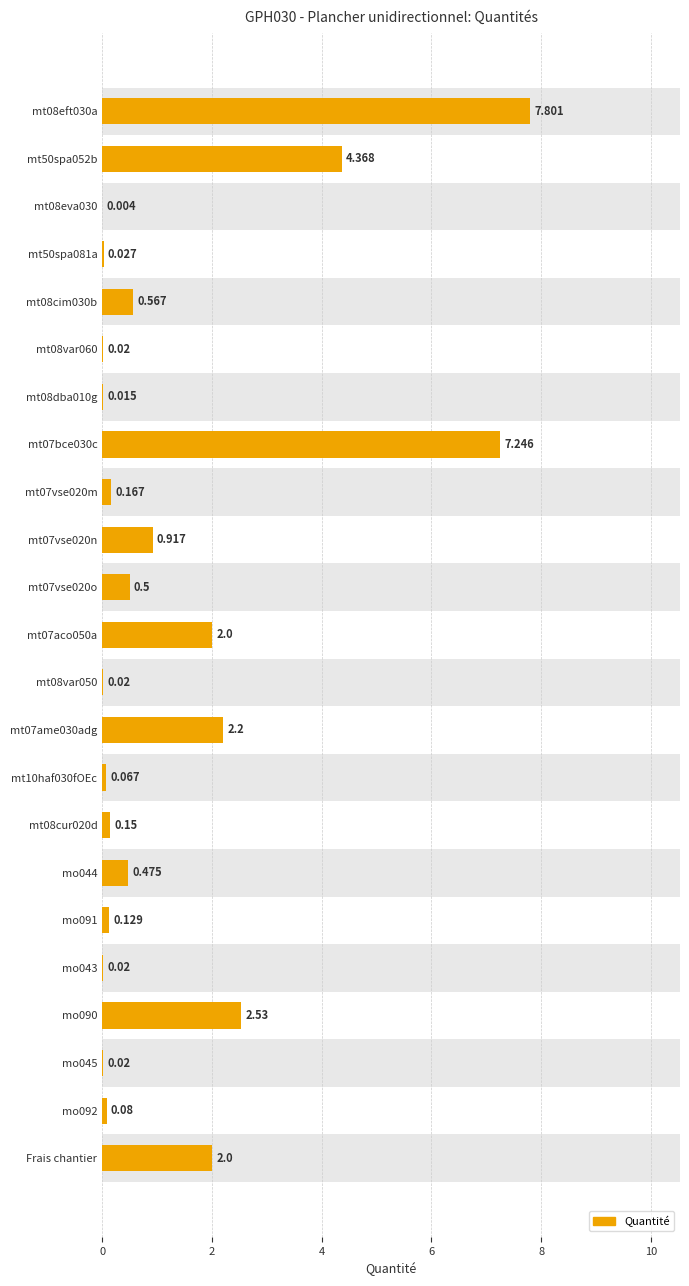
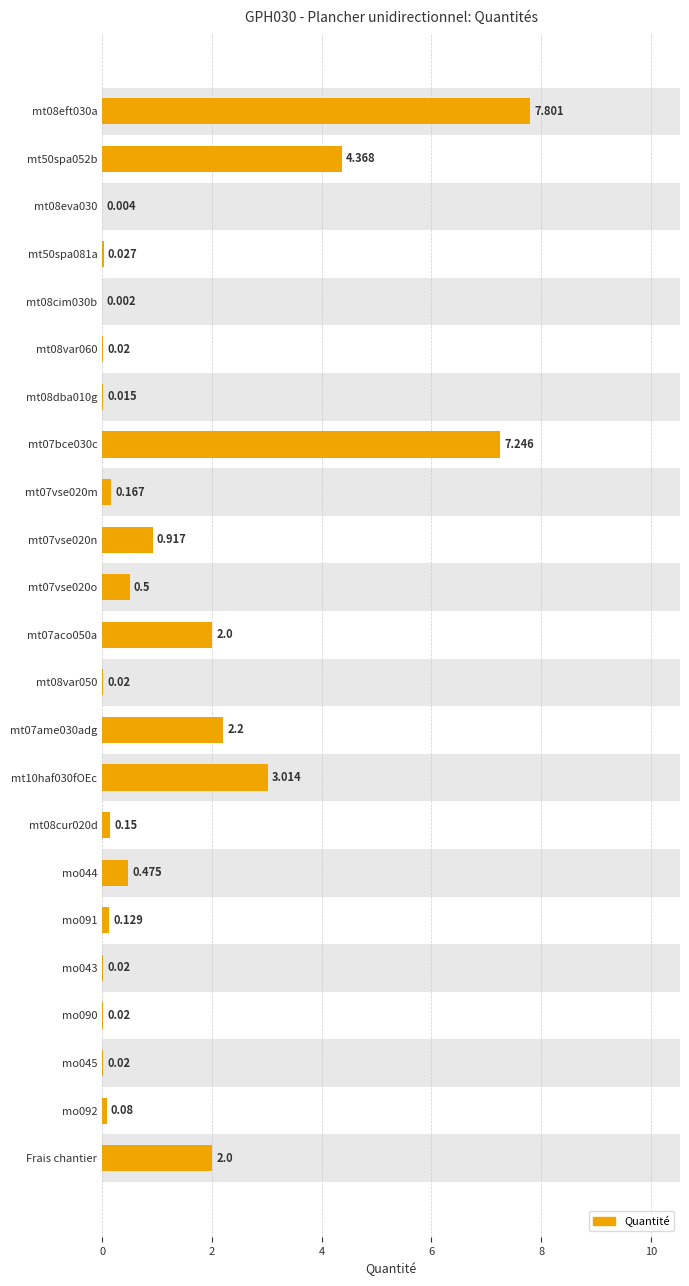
  {
    "Quantité": {
      "mt08eva030": 0.004,
      "mt50spa081a": 0.027,
-     "mt08cim030b": 0.567,
+     "mt08cim030b": 0.002,
      "mt08var060": 0.02,
      "mt08dba010g": 0.015,
      "mt08var050": 0.02,
-     "mt10haf030fOEc": 0.067,
+     "mt10haf030fOEc": 3.014,
      "mo043": 0.02,
-     "mo090": 2.53,
+     "mo090": 0.02,
      "mo045": 0.02
    }
  }
